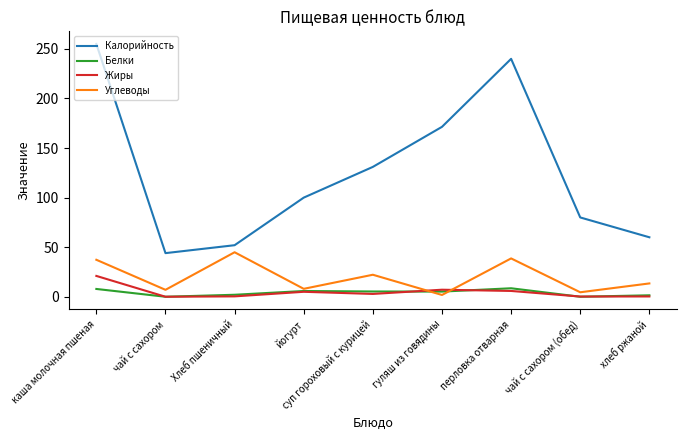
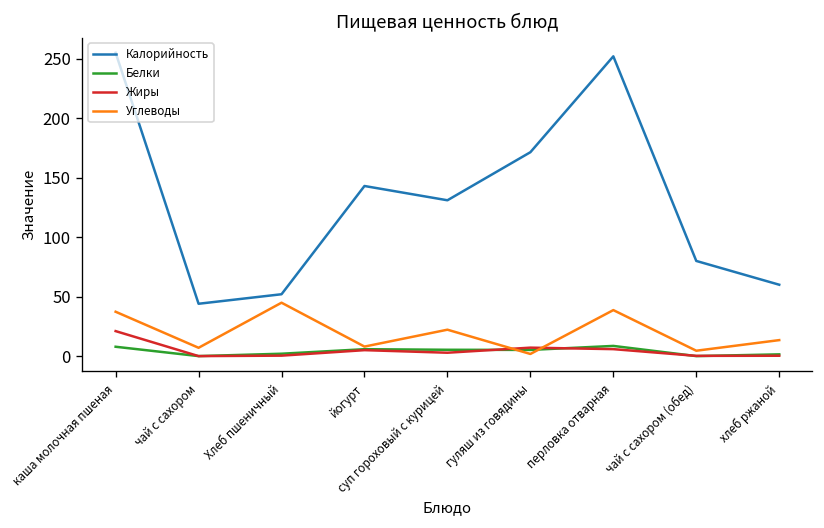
  {
    "Калорийность": {
      "чай с сахором": 40,
      "Хлеб пшеничный": 50,
-     "йогурт": 100,
+     "йогурт": 140,
      "суп гороховый с курицей": 130,
      "гуляш из говядины": 170,
-     "перловка отварная": 240,
+     "перловка отварная": 250,
      "чай с сахором (обед)": 80,
      "хлеб ржаной": 60
    },
    "Белки": {
      "каша молочная пшеная": 10,
      "перловка отварная": 10
    },
    "Жиры": {
      "каша молочная пшеная": 20,
      "перловка отварная": 10
    },
    "Углеводы": {
      "каша молочная пшеная": 40,
      "чай с сахором": 10,
      "Хлеб пшеничный": 40,
      "суп гороховый с курицей": 20,
      "гуляш из говядины": 0,
      "перловка отварная": 40,
      "чай с сахором (обед)": 0,
      "хлеб ржаной": 10
    }
  }
